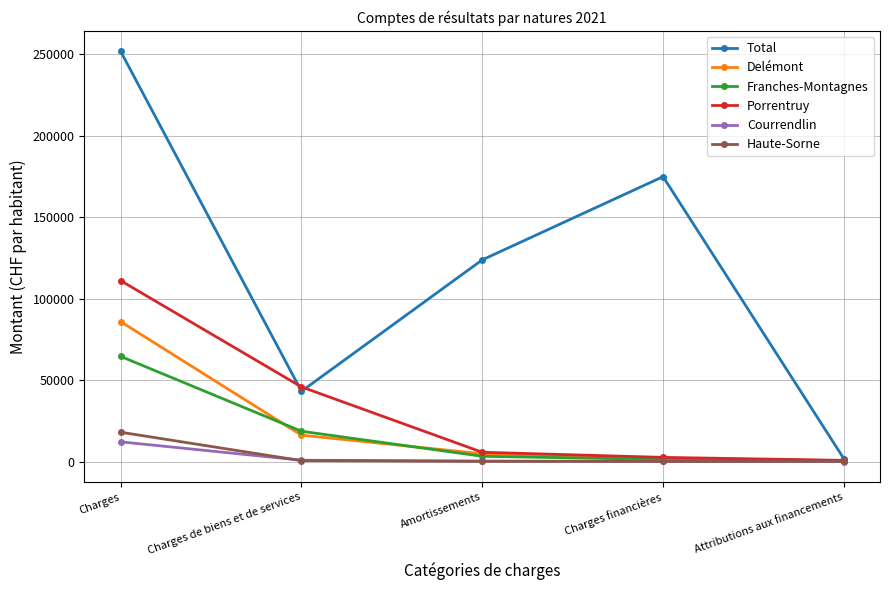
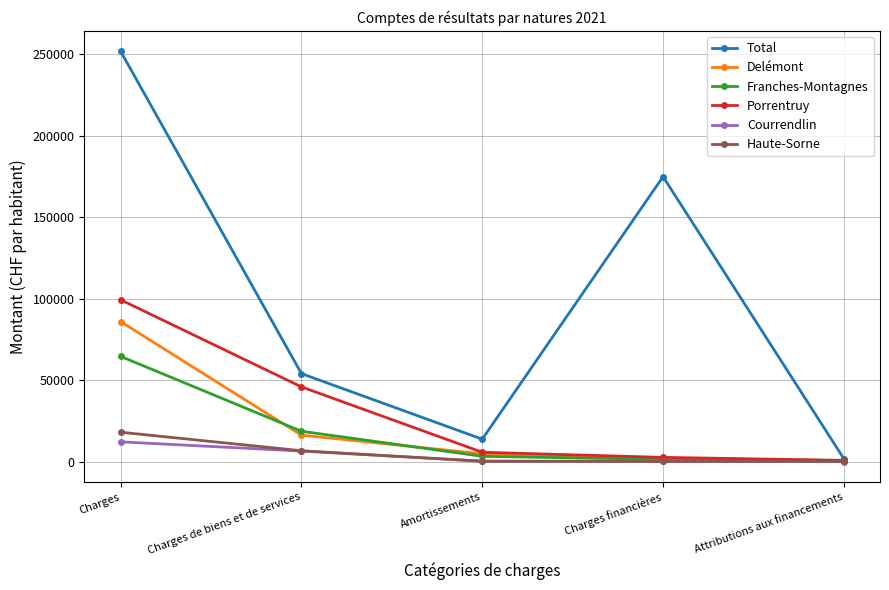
  {
    "Total": {
      "Charges": 252000,
-     "Charges de biens et de services": 43000,
-     "Amortissements": 124000,
+     "Charges de biens et de services": 54000,
+     "Amortissements": 14000,
      "Charges financières": 175000
    },
    "Delémont": {
      "Charges": 86000,
      "Charges de biens et de services": 16000
    },
    "Franches-Montagnes": {
      "Charges": 65000,
      "Charges de biens et de services": 19000
    },
    "Porrentruy": {
-     "Charges": 111000,
+     "Charges": 99000,
      "Charges de biens et de services": 46000
    },
    "Courrendlin": {
      "Charges": 12000,
-     "Charges de biens et de services": 1000
+     "Charges de biens et de services": 6000
    },
    "Haute-Sorne": {
      "Charges": 18000,
-     "Charges de biens et de services": 1000
+     "Charges de biens et de services": 7000
    }
  }
